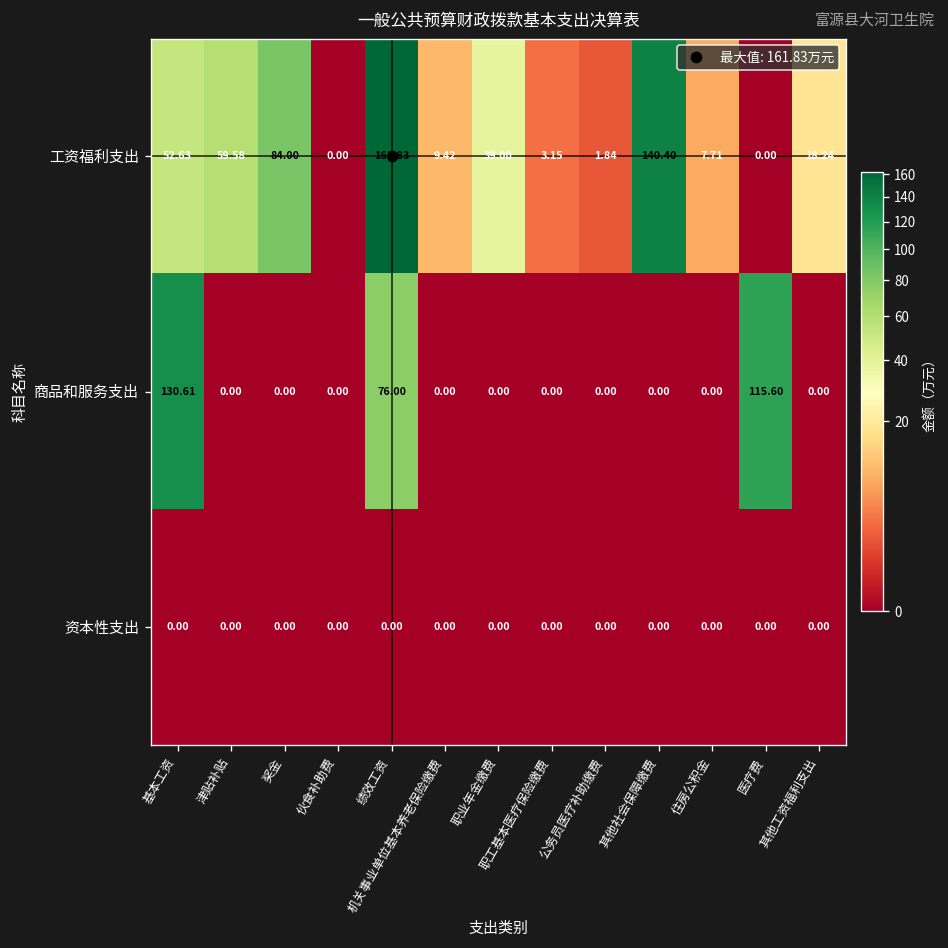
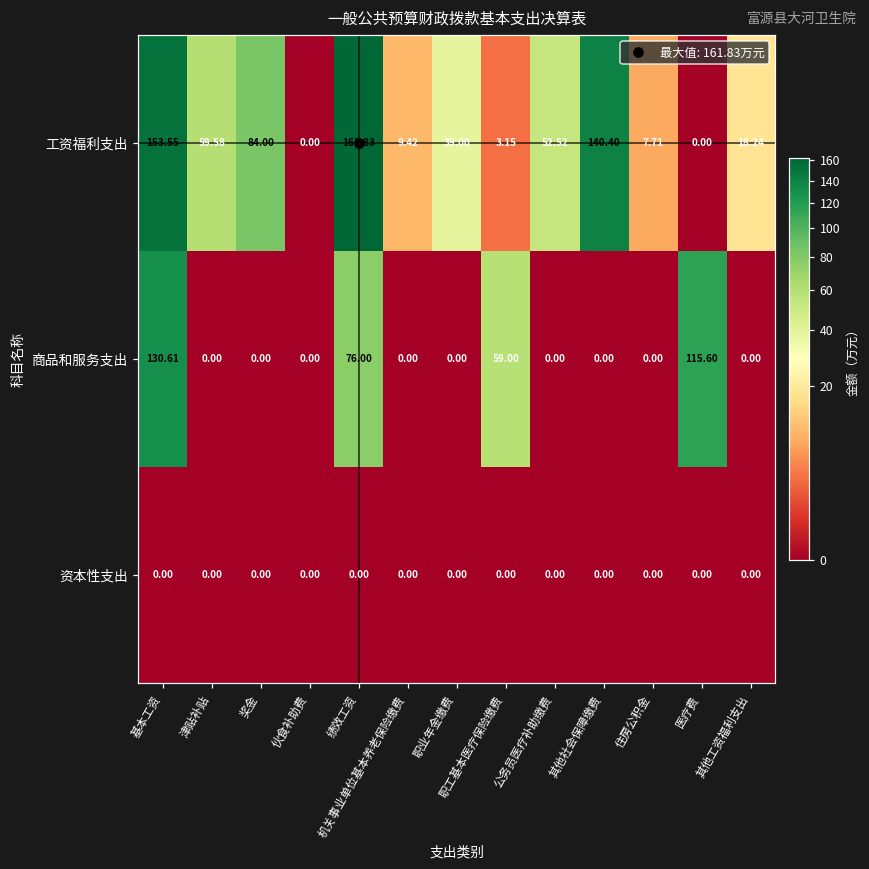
  {
    "工资福利支出": {
-     "基本工资": 52.63,
+     "基本工资": 153.55,
      "津贴补贴": 59.58,
      "奖金": 84.00,
      "伙食补助费": 0.00,
      "机关事业单位基本养老保险缴费": 9.42,
      "职业年金缴费": 39.00,
      "职工基本医疗保险缴费": 3.15,
-     "公务员医疗补助缴费": 1.84,
+     "公务员医疗补助缴费": 52.52,
      "其他社会保障缴费": 140.40,
      "住房公积金": 7.71,
      "医疗费": 0.00,
      "其他工资福利支出": 18.24
    },
    "商品和服务支出": {
      "基本工资": 130.61,
      "津贴补贴": 0.00,
      "奖金": 0.00,
      "伙食补助费": 0.00,
      "绩效工资": 76.00,
      "机关事业单位基本养老保险缴费": 0.00,
      "职业年金缴费": 0.00,
-     "职工基本医疗保险缴费": 0.00,
+     "职工基本医疗保险缴费": 59.00,
      "公务员医疗补助缴费": 0.00,
      "其他社会保障缴费": 0.00,
      "住房公积金": 0.00,
      "医疗费": 115.60,
      "其他工资福利支出": 0.00
    },
    "资本性支出": {
      "基本工资": 0.00,
      "津贴补贴": 0.00,
      "奖金": 0.00,
      "伙食补助费": 0.00,
      "绩效工资": 0.00,
      "机关事业单位基本养老保险缴费": 0.00,
      "职业年金缴费": 0.00,
      "职工基本医疗保险缴费": 0.00,
      "公务员医疗补助缴费": 0.00,
      "其他社会保障缴费": 0.00,
      "住房公积金": 0.00,
      "医疗费": 0.00,
      "其他工资福利支出": 0.00
    }
  }
